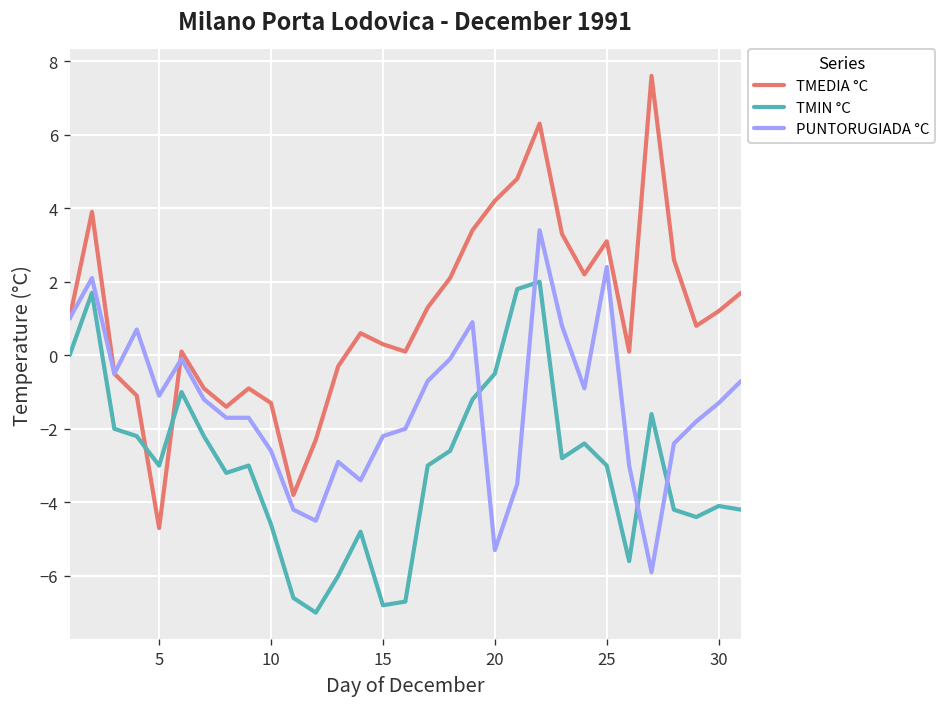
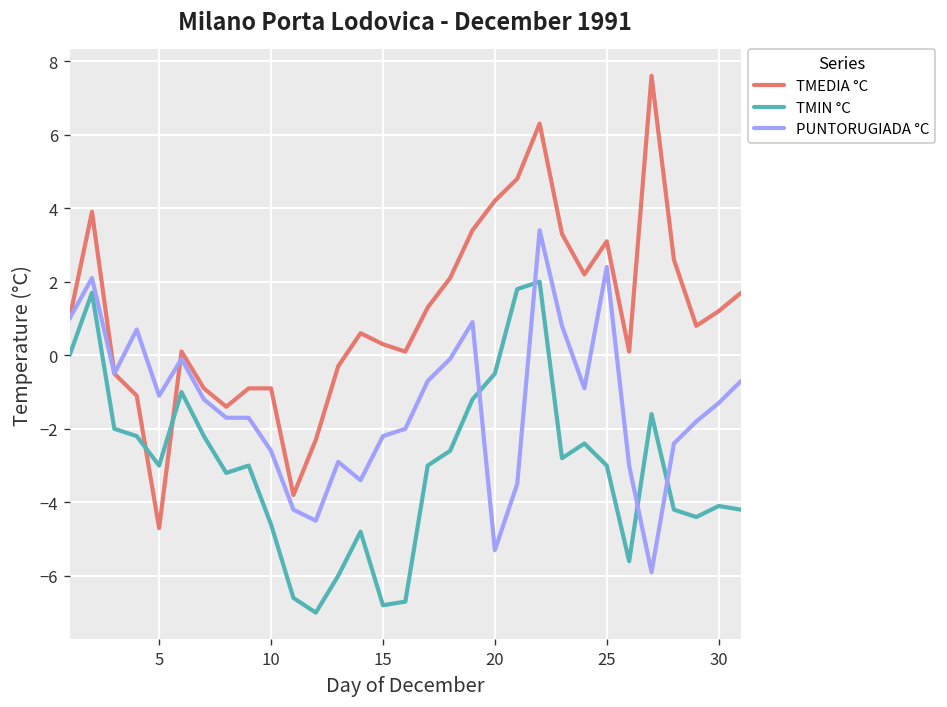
  {
    "TMEDIA °C": {
      "5": -4.7,
-     "10": -1.3,
+     "10": -0.9,
      "15": 0.3,
      "20": 4.2,
      "25": 3.1,
      "30": 1.2
    },
    "TMIN °C": {
      "5": -3.0,
      "10": -4.6,
      "15": -6.8,
      "20": -0.5,
      "25": -3.0,
      "30": -4.1
    },
    "PUNTORUGIADA °C": {
      "5": -1.1,
      "10": -2.6,
      "15": -2.2,
      "20": -5.3,
      "25": 2.4,
      "30": -1.3
    }
  }
